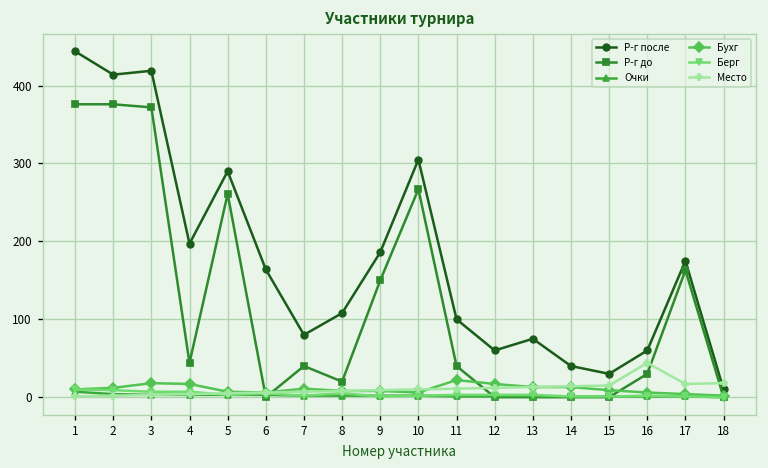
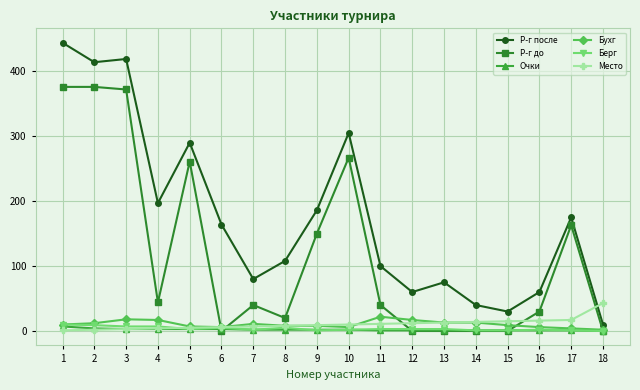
  {
    "Место": {
      "1": 0,
      "7": 10,
      "10": 10,
      "11": 10,
      "12": 10,
      "15": 20,
-     "16": 40,
+     "16": 20,
      "17": 20,
-     "18": 20
+     "18": 40
    }
  }
